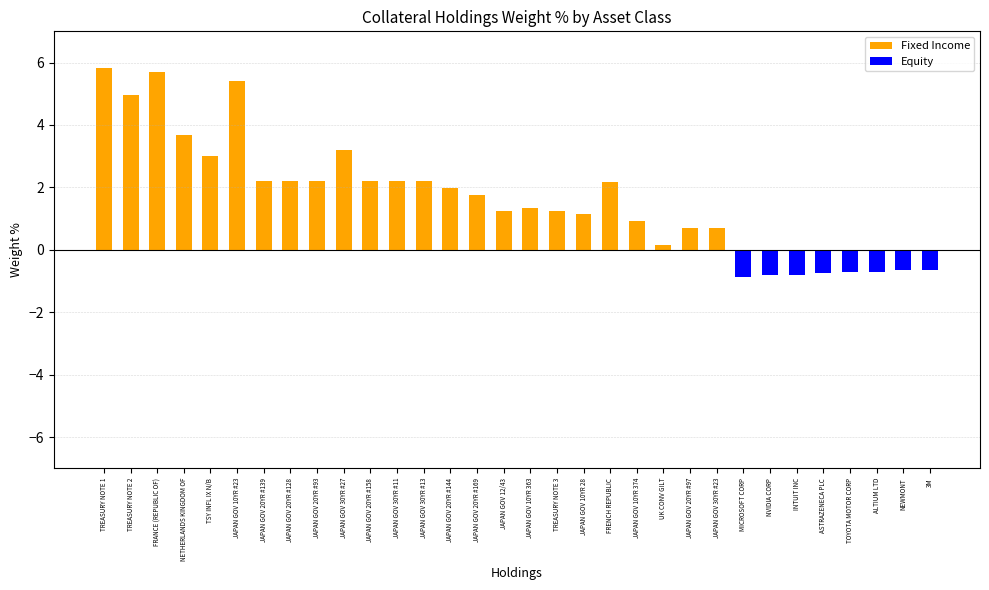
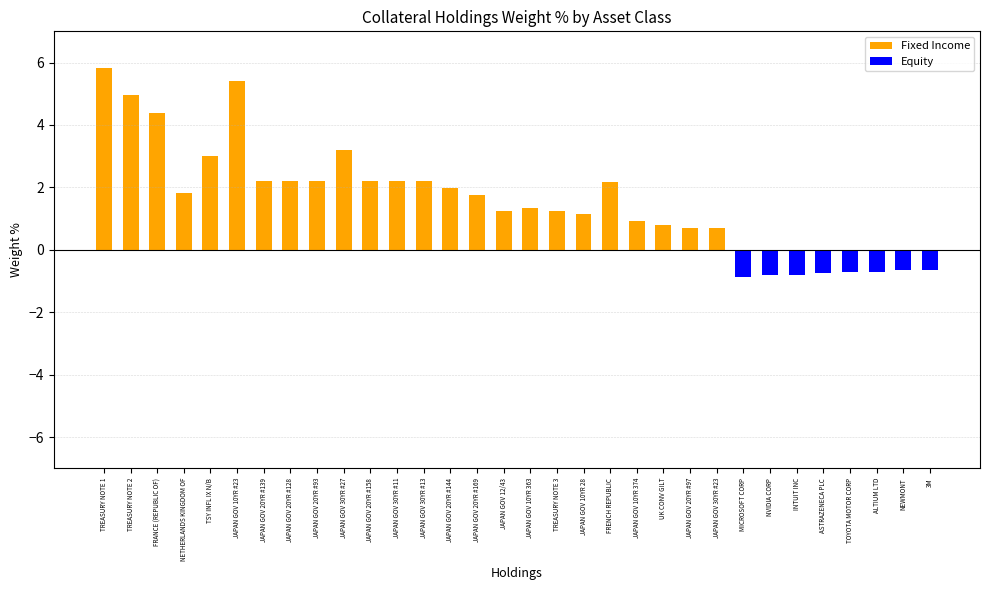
  {
    "Fixed Income": {
      "TREASURY NOTE 1": 5.8,
      "TREASURY NOTE 2": 5.0,
-     "FRANCE (REPUBLIC OF)": 5.7,
-     "NETHERLANDS KINGDOM OF": 3.7,
+     "FRANCE (REPUBLIC OF)": 4.4,
+     "NETHERLANDS KINGDOM OF": 1.8,
      "TSY INFL IX N/B": 3.0,
      "JAPAN GOV 10YR #23": 5.4,
      "JAPAN GOV 20YR #139": 2.2,
      "JAPAN GOV 20YR #128": 2.2,
      "JAPAN GOV 20YR #93": 2.2,
      "JAPAN GOV 30YR #27": 3.2,
      "JAPAN GOV 20YR #158": 2.2,
      "JAPAN GOV 30YR #11": 2.2,
      "JAPAN GOV 30YR #13": 2.2,
      "JAPAN GOV 20YR #144": 2.0,
      "JAPAN GOV 20YR #169": 1.8,
      "JAPAN GOV 12/43": 1.2,
      "JAPAN GOV 10YR 363": 1.4,
      "TREASURY NOTE 3": 1.2,
      "JAPAN GOV 10YR 28": 1.1,
      "FRENCH REPUBLIC": 2.2,
      "JAPAN GOV 10YR 374": 0.9,
-     "UK CONV GILT": 0.2,
+     "UK CONV GILT": 0.8,
      "JAPAN GOV 20YR #97": 0.7,
      "JAPAN GOV 30YR #23": 0.7,
      "MICROSOFT CORP": 0.0,
      "NVIDIA CORP": 0.0,
      "INTUIT INC": 0.0,
      "ASTRAZENECA PLC": 0.0,
      "TOYOTA MOTOR CORP": 0.0,
      "ALTIUM LTD": 0.0,
      "NEWMONT": 0.0,
      "3M": 0.0
    },
    "Equity": {
      "TREASURY NOTE 1": 0.0,
      "TREASURY NOTE 2": 0.0,
      "FRANCE (REPUBLIC OF)": 0.0,
      "NETHERLANDS KINGDOM OF": 0.0,
      "TSY INFL IX N/B": 0.0,
      "JAPAN GOV 10YR #23": 0.0,
      "JAPAN GOV 20YR #139": 0.0,
      "JAPAN GOV 20YR #128": 0.0,
      "JAPAN GOV 20YR #93": 0.0,
      "JAPAN GOV 30YR #27": 0.0,
      "JAPAN GOV 20YR #158": 0.0,
      "JAPAN GOV 30YR #11": 0.0,
      "JAPAN GOV 30YR #13": 0.0,
      "JAPAN GOV 20YR #144": 0.0,
      "JAPAN GOV 20YR #169": 0.0,
      "JAPAN GOV 12/43": 0.0,
      "JAPAN GOV 10YR 363": 0.0,
      "TREASURY NOTE 3": 0.0,
      "JAPAN GOV 10YR 28": 0.0,
      "FRENCH REPUBLIC": 0.0,
      "JAPAN GOV 10YR 374": 0.0,
      "UK CONV GILT": 0.0,
      "JAPAN GOV 20YR #97": 0.0,
      "JAPAN GOV 30YR #23": 0.0,
      "MICROSOFT CORP": -0.9,
      "NVIDIA CORP": -0.8,
      "INTUIT INC": -0.8,
      "ASTRAZENECA PLC": -0.7,
      "TOYOTA MOTOR CORP": -0.7,
      "ALTIUM LTD": -0.7,
      "NEWMONT": -0.7,
      "3M": -0.7
    }
  }
